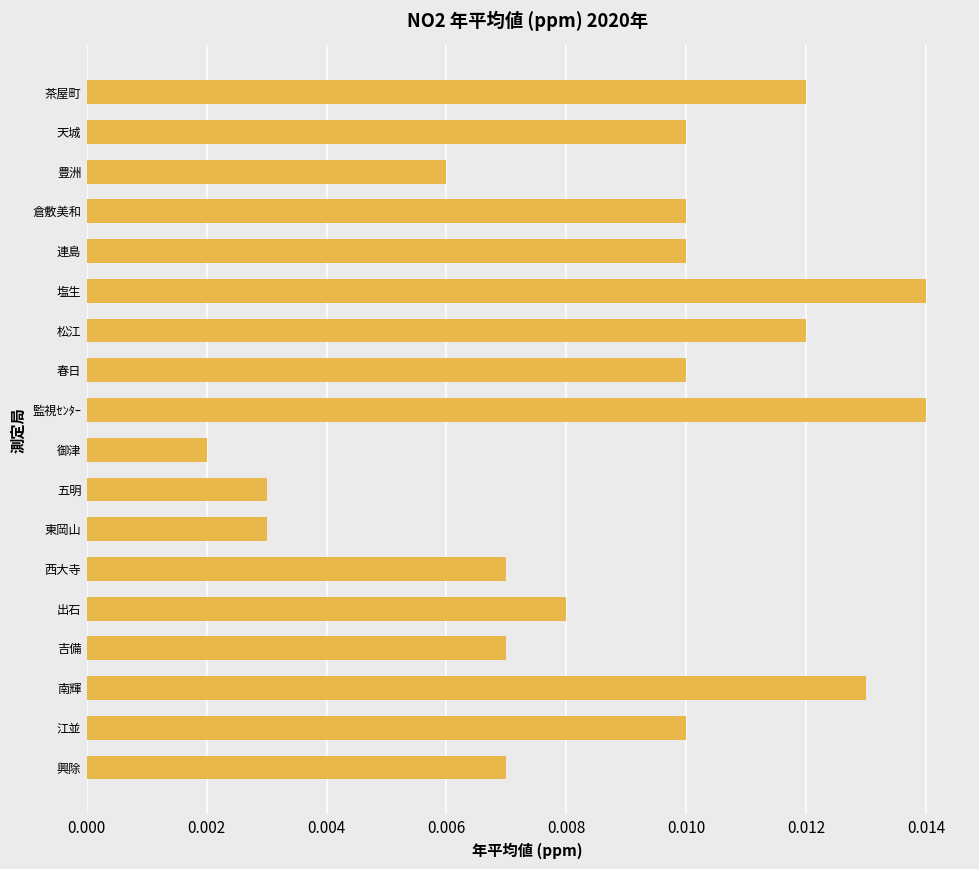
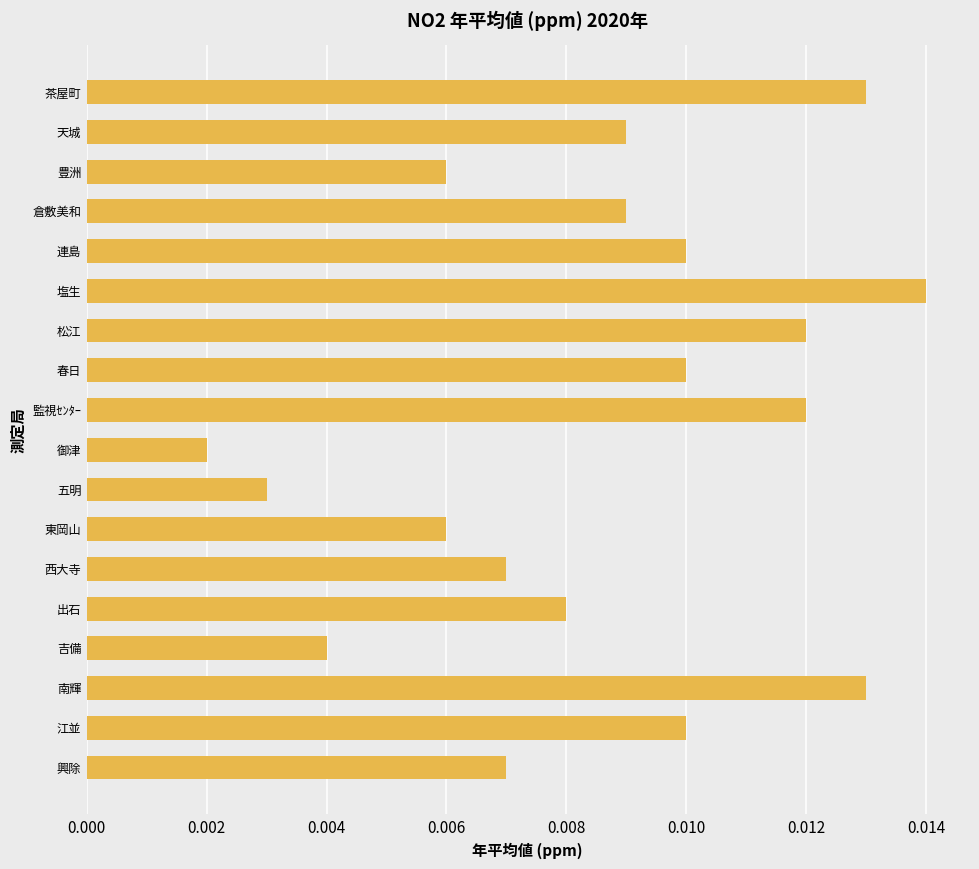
  {
-   "茶屋町": 0.012,
-   "天城": 0.010,
+   "茶屋町": 0.013,
+   "天城": 0.009,
    "豊洲": 0.006,
-   "倉敷美和": 0.010,
+   "倉敷美和": 0.009,
    "連島": 0.010,
    "塩生": 0.014,
    "松江": 0.012,
    "春日": 0.010,
-   "監視ｾﾝﾀｰ": 0.014,
+   "監視ｾﾝﾀｰ": 0.012,
    "御津": 0.002,
    "五明": 0.003,
-   "東岡山": 0.003,
+   "東岡山": 0.006,
    "西大寺": 0.007,
    "出石": 0.008,
-   "吉備": 0.007,
+   "吉備": 0.004,
    "南輝": 0.013,
    "江並": 0.010,
    "興除": 0.007
  }
